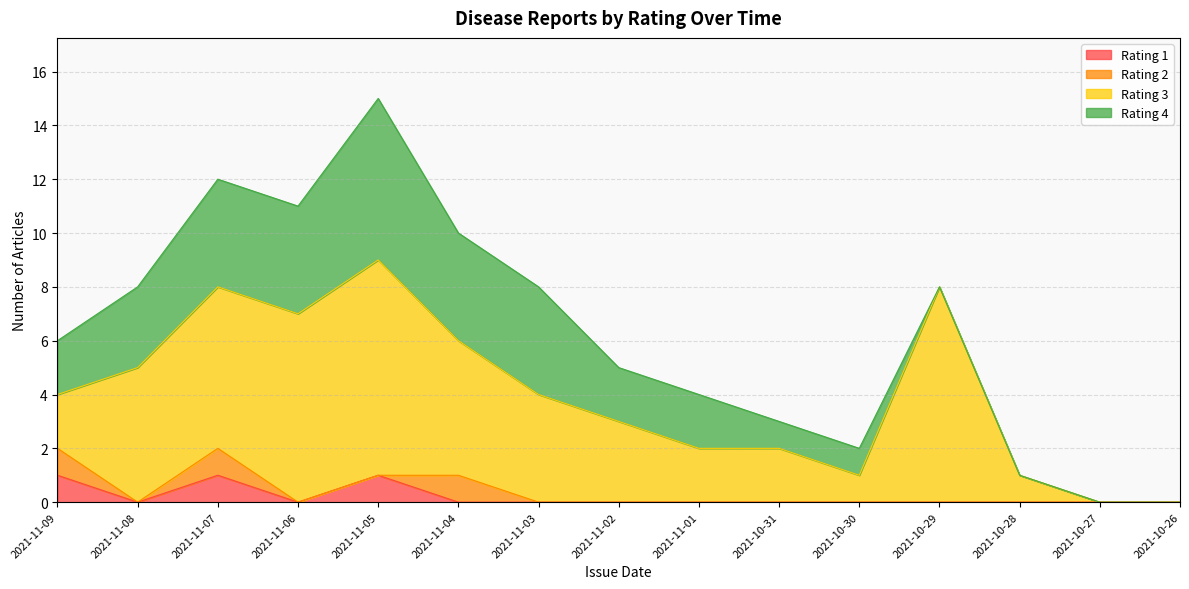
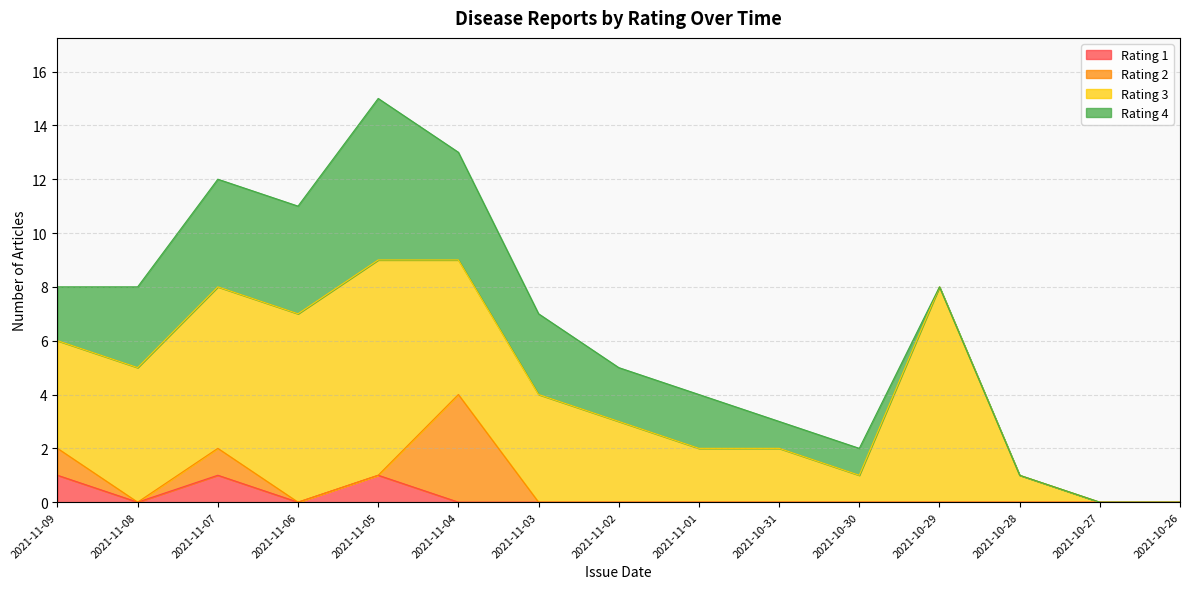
  {
    "Rating 1": {
      "2021-11-09": 1,
      "2021-11-07": 1,
      "2021-11-04": 0
    },
    "Rating 2": {
      "2021-11-09": 2,
      "2021-11-07": 2,
-     "2021-11-04": 1
+     "2021-11-04": 4
    },
    "Rating 3": {
-     "2021-11-09": 2,
+     "2021-11-09": 4,
      "2021-11-08": 5,
      "2021-11-07": 6,
      "2021-11-06": 7,
      "2021-11-05": 8,
      "2021-11-04": 5,
      "2021-11-03": 4,
      "2021-11-02": 3,
      "2021-11-01": 2,
      "2021-10-31": 2,
      "2021-10-30": 1
    },
    "Rating 4": {
      "2021-11-09": 2,
      "2021-11-08": 3,
      "2021-11-07": 4,
      "2021-11-06": 4,
      "2021-11-05": 6,
      "2021-11-04": 4,
-     "2021-11-03": 4,
+     "2021-11-03": 3,
      "2021-11-02": 2,
      "2021-11-01": 2,
      "2021-10-31": 1,
      "2021-10-30": 1
    }
  }
